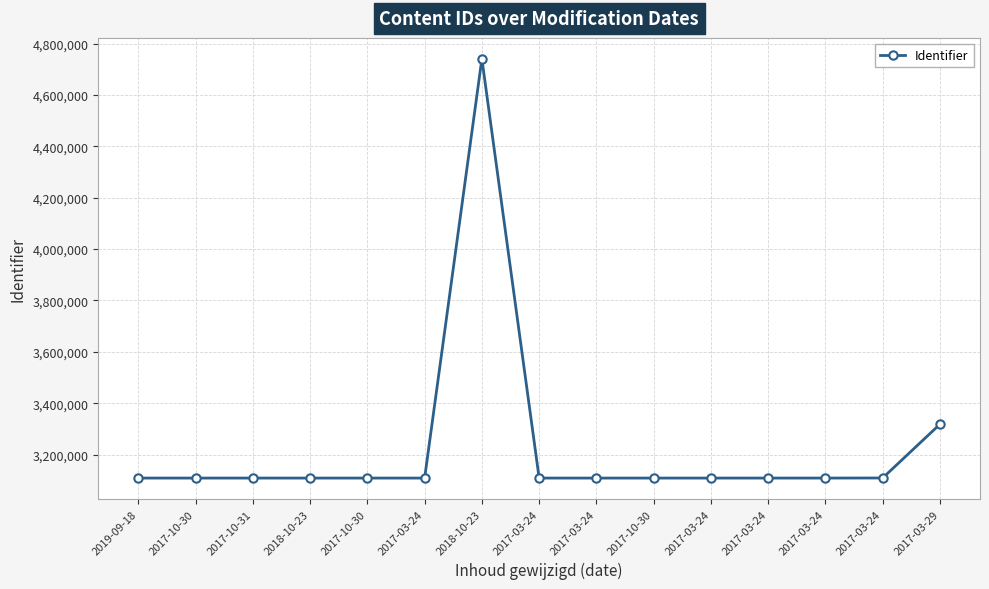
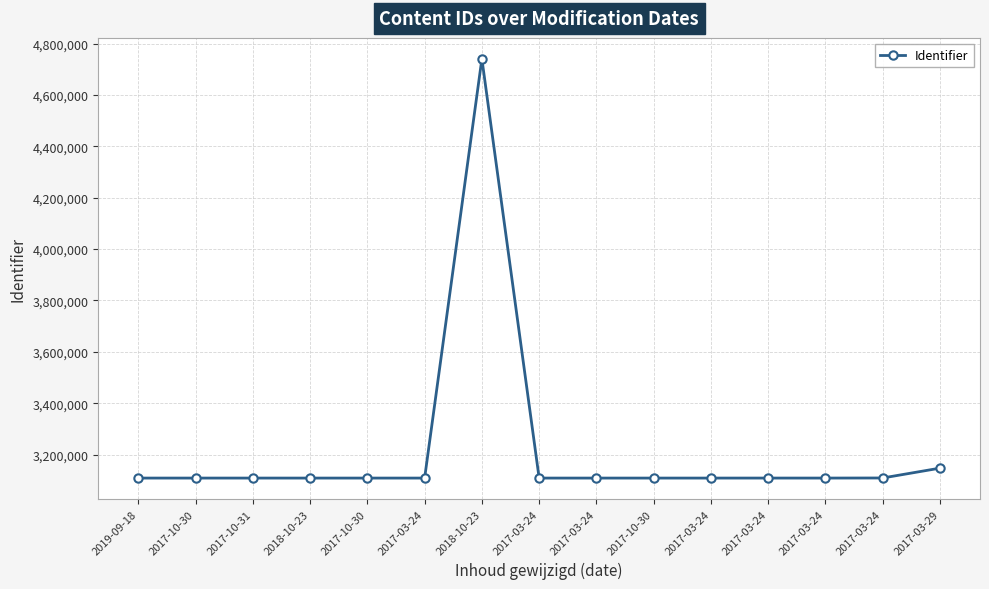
  {
    "2019-09-18": "3,110,000",
    "2017-10-31": "3,110,000",
-   "2017-03-29": "3,320,000"
+   "2017-03-29": "3,150,000"
  }
